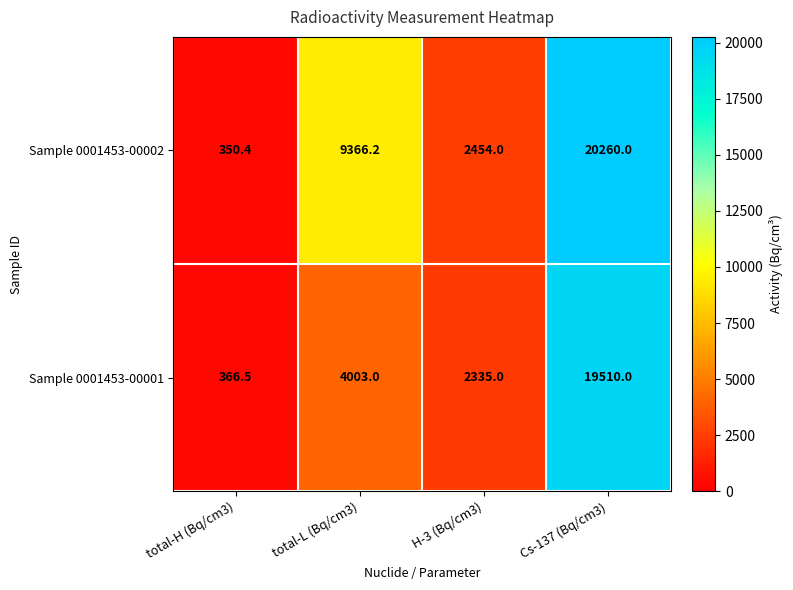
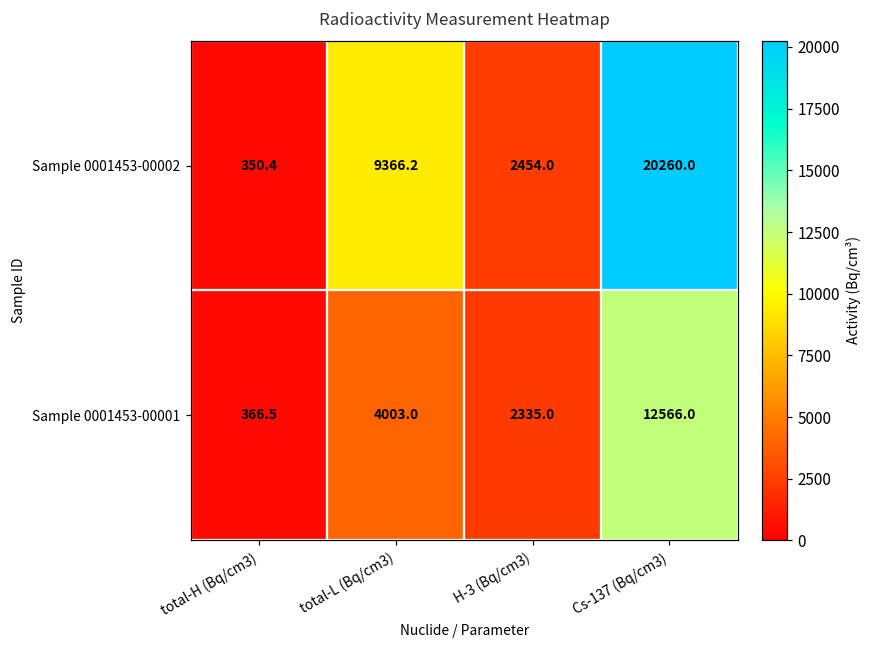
  {
    "Sample 0001453-00002": {
      "total-H (Bq/cm3)": 350.4,
      "total-L (Bq/cm3)": 9366.2,
      "H-3 (Bq/cm3)": 2454.0,
      "Cs-137 (Bq/cm3)": 20260.0
    },
    "Sample 0001453-00001": {
      "total-H (Bq/cm3)": 366.5,
      "total-L (Bq/cm3)": 4003.0,
      "H-3 (Bq/cm3)": 2335.0,
-     "Cs-137 (Bq/cm3)": 19510.0
+     "Cs-137 (Bq/cm3)": 12566.0
    }
  }
